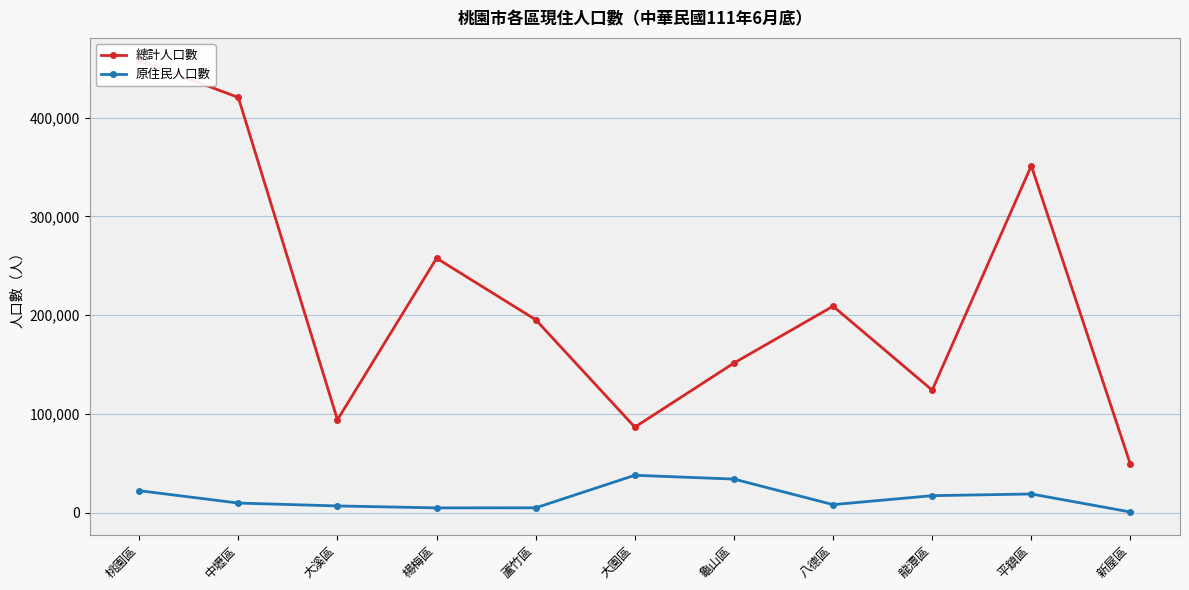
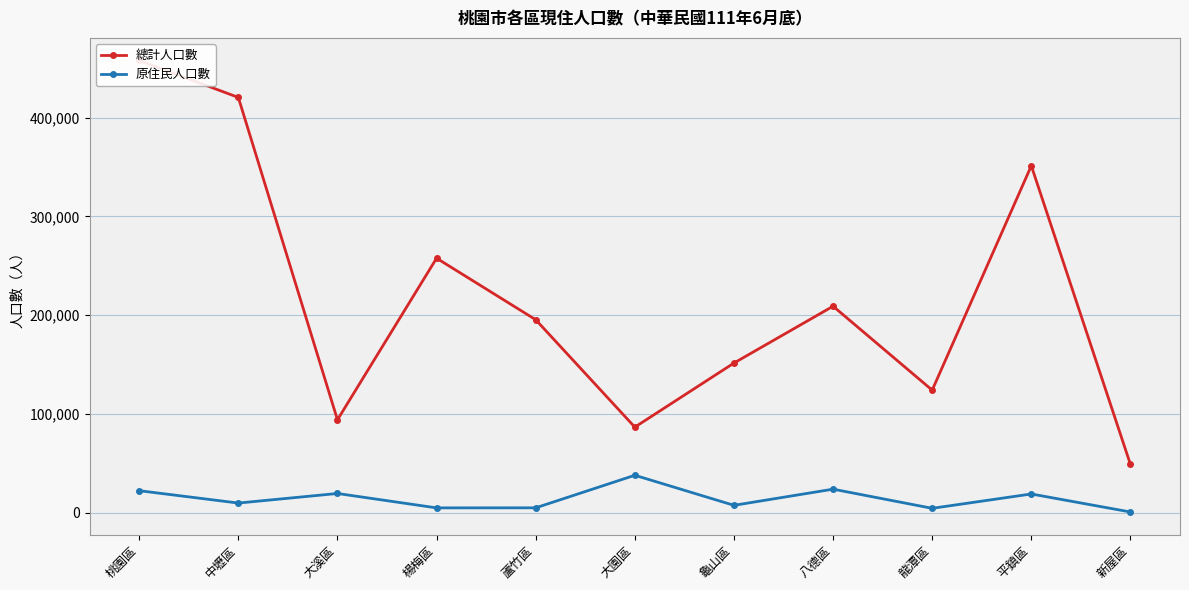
  {
    "總計人口數": {
      "中壢區": "420,000",
      "大溪區": "90,000",
      "楊梅區": "260,000",
      "蘆竹區": "200,000",
      "大園區": "90,000",
      "龜山區": "150,000",
      "八德區": "210,000",
      "龍潭區": "120,000",
      "平鎮區": "350,000",
      "新屋區": "50,000"
    },
    "原住民人口數": {
      "桃園區": "20,000",
      "中壢區": "10,000",
-     "大溪區": "10,000",
+     "大溪區": "20,000",
      "楊梅區": "10,000",
      "蘆竹區": "10,000",
      "大園區": "40,000",
-     "龜山區": "30,000",
-     "八德區": "10,000",
-     "龍潭區": "20,000",
+     "龜山區": "10,000",
+     "八德區": "20,000",
+     "龍潭區": "0",
      "平鎮區": "20,000",
      "新屋區": "0"
    }
  }
